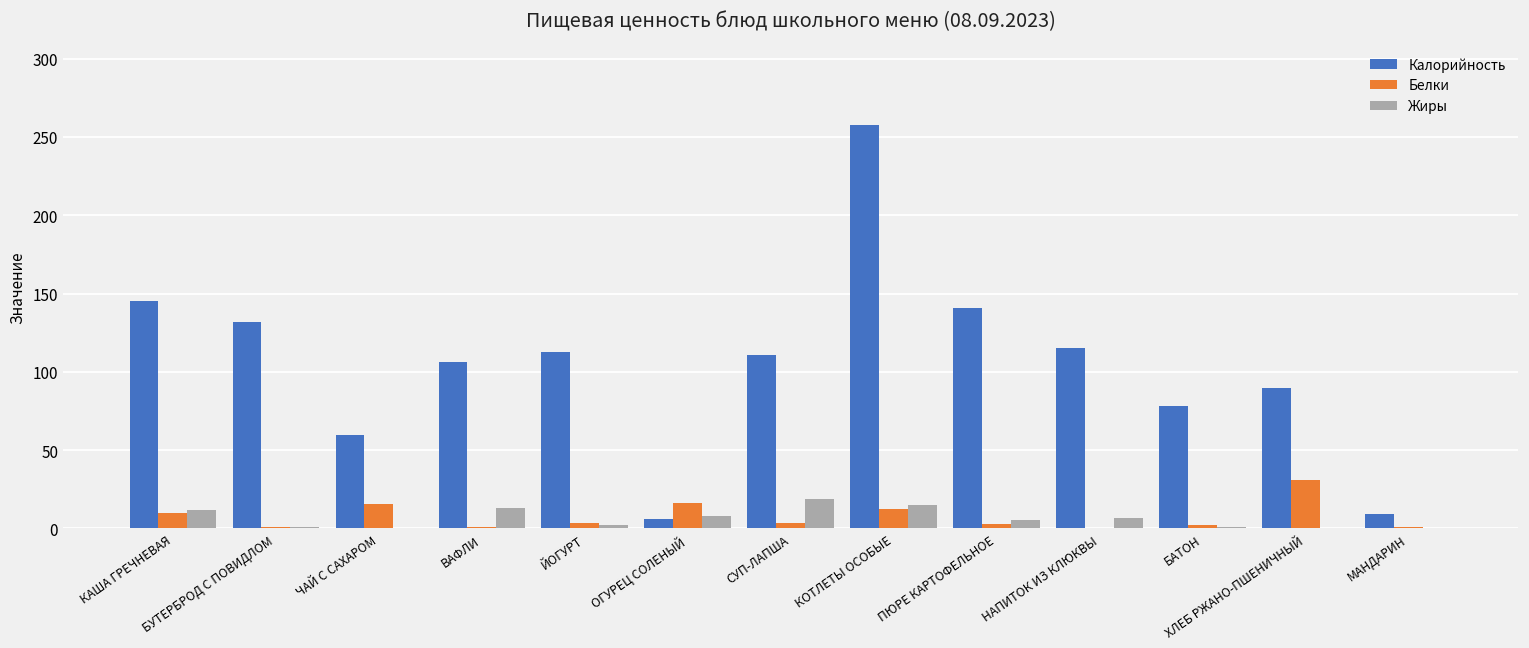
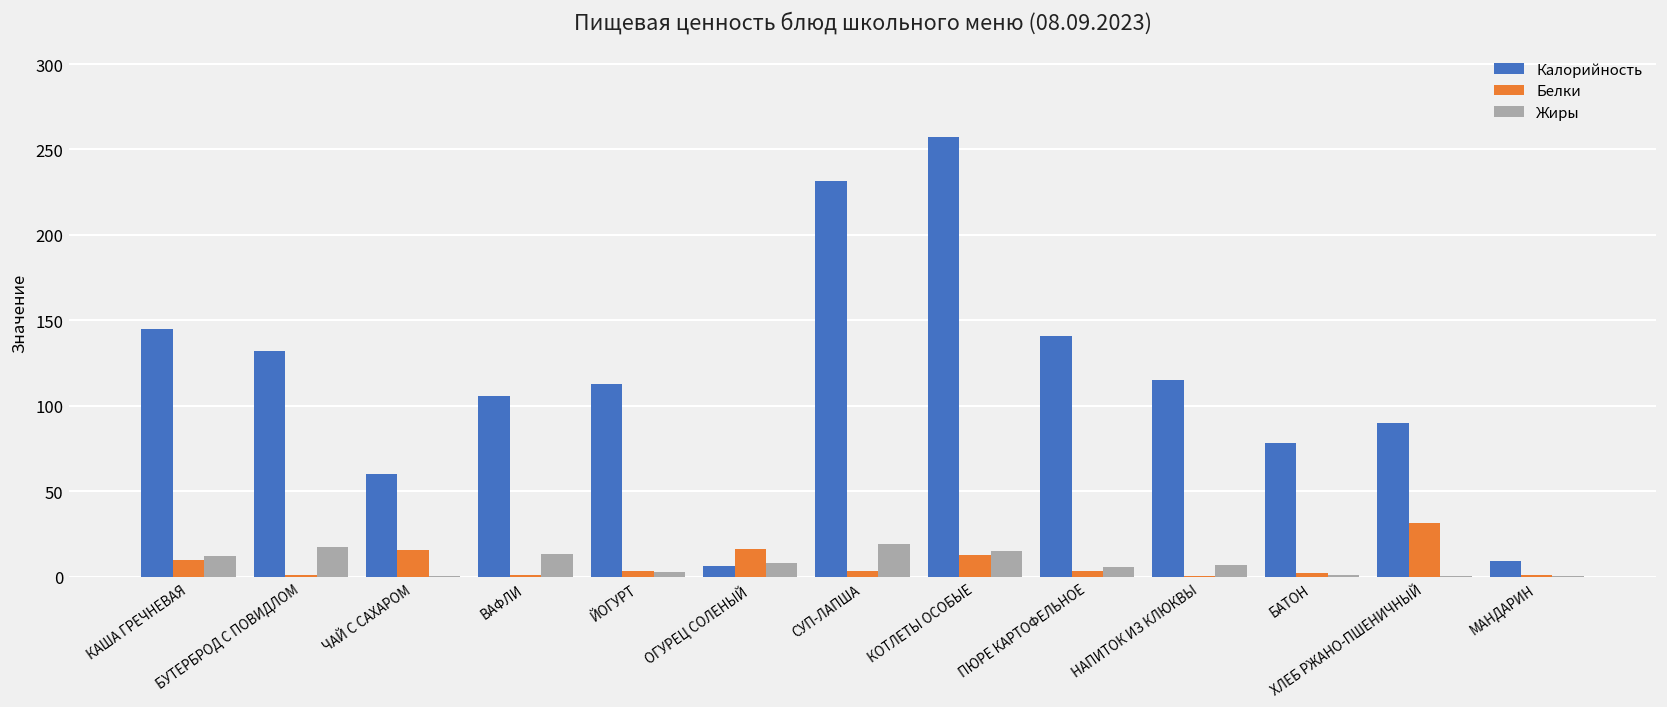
  {
    "Калорийность": {
      "КАША ГРЕЧНЕВАЯ": 145,
      "БУТЕРБРОД С ПОВИДЛОМ": 132,
      "ЧАЙ С САХАРОМ": 60,
      "ВАФЛИ": 106,
      "ЙОГУРТ": 113,
      "ОГУРЕЦ СОЛЕНЫЙ": 6,
-     "СУП-ЛАПША": 111,
+     "СУП-ЛАПША": 231,
      "КОТЛЕТЫ ОСОБЫЕ": 257,
      "ПЮРЕ КАРТОФЕЛЬНОЕ": 141,
      "НАПИТОК ИЗ КЛЮКВЫ": 115,
      "БАТОН": 78,
      "ХЛЕБ РЖАНО-ПШЕНИЧНЫЙ": 90,
      "МАНДАРИН": 9
    },
    "Белки": {
      "КАША ГРЕЧНЕВАЯ": 10,
      "ЧАЙ С САХАРОМ": 16,
      "ЙОГУРТ": 4,
      "ОГУРЕЦ СОЛЕНЫЙ": 16,
      "СУП-ЛАПША": 3,
      "КОТЛЕТЫ ОСОБЫЕ": 13,
      "ПЮРЕ КАРТОФЕЛЬНОЕ": 3,
      "БАТОН": 2,
      "ХЛЕБ РЖАНО-ПШЕНИЧНЫЙ": 31
    },
    "Жиры": {
      "КАША ГРЕЧНЕВАЯ": 12,
-     "БУТЕРБРОД С ПОВИДЛОМ": 1,
+     "БУТЕРБРОД С ПОВИДЛОМ": 18,
      "ВАФЛИ": 13,
      "ЙОГУРТ": 3,
      "ОГУРЕЦ СОЛЕНЫЙ": 8,
      "СУП-ЛАПША": 19,
      "КОТЛЕТЫ ОСОБЫЕ": 15,
      "ПЮРЕ КАРТОФЕЛЬНОЕ": 5,
      "НАПИТОК ИЗ КЛЮКВЫ": 7
    }
  }
